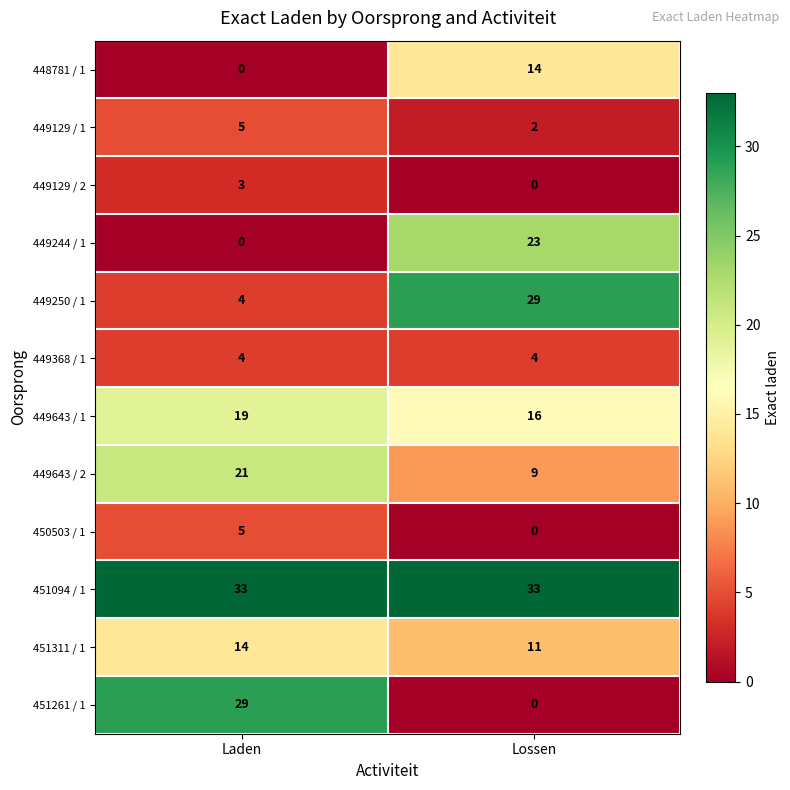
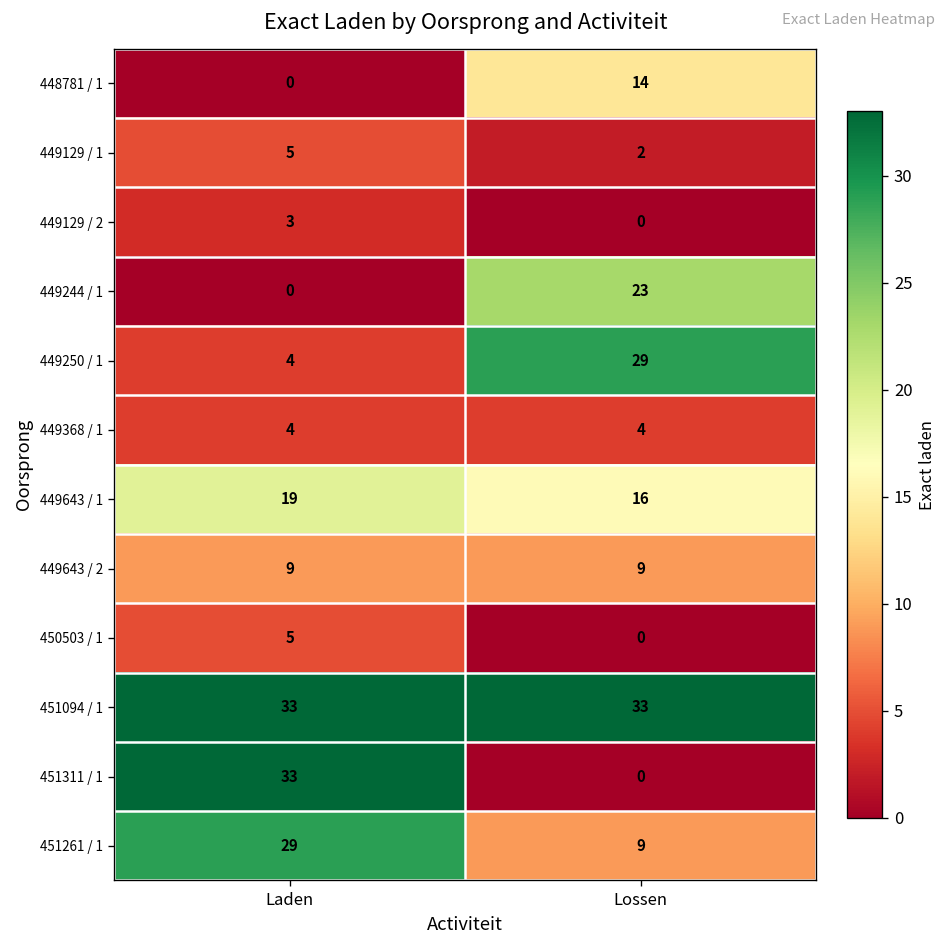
  {
    "448781 / 1": {
      "Laden": 0,
      "Lossen": 14
    },
    "449129 / 1": {
      "Laden": 5,
      "Lossen": 2
    },
    "449129 / 2": {
      "Laden": 3,
      "Lossen": 0
    },
    "449244 / 1": {
      "Laden": 0,
      "Lossen": 23
    },
    "449250 / 1": {
      "Laden": 4,
      "Lossen": 29
    },
    "449368 / 1": {
      "Laden": 4,
      "Lossen": 4
    },
    "449643 / 1": {
      "Laden": 19,
      "Lossen": 16
    },
    "449643 / 2": {
-     "Laden": 21,
+     "Laden": 9,
      "Lossen": 9
    },
    "450503 / 1": {
      "Laden": 5,
      "Lossen": 0
    },
    "451094 / 1": {
      "Laden": 33,
      "Lossen": 33
    },
    "451311 / 1": {
-     "Laden": 14,
-     "Lossen": 11
+     "Laden": 33,
+     "Lossen": 0
    },
    "451261 / 1": {
      "Laden": 29,
-     "Lossen": 0
+     "Lossen": 9
    }
  }
